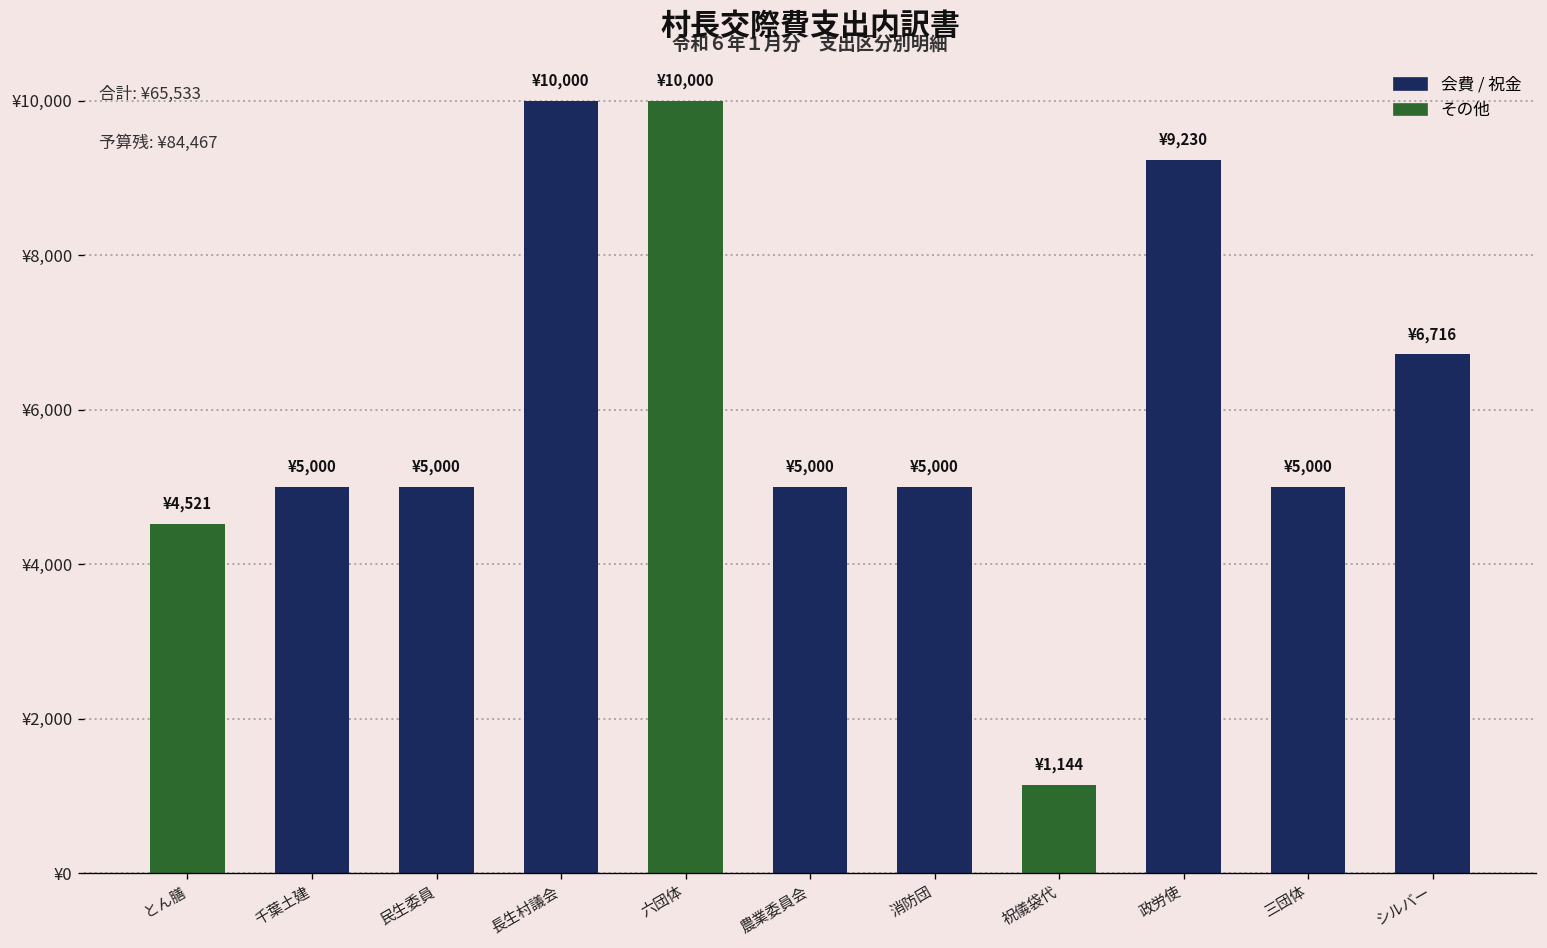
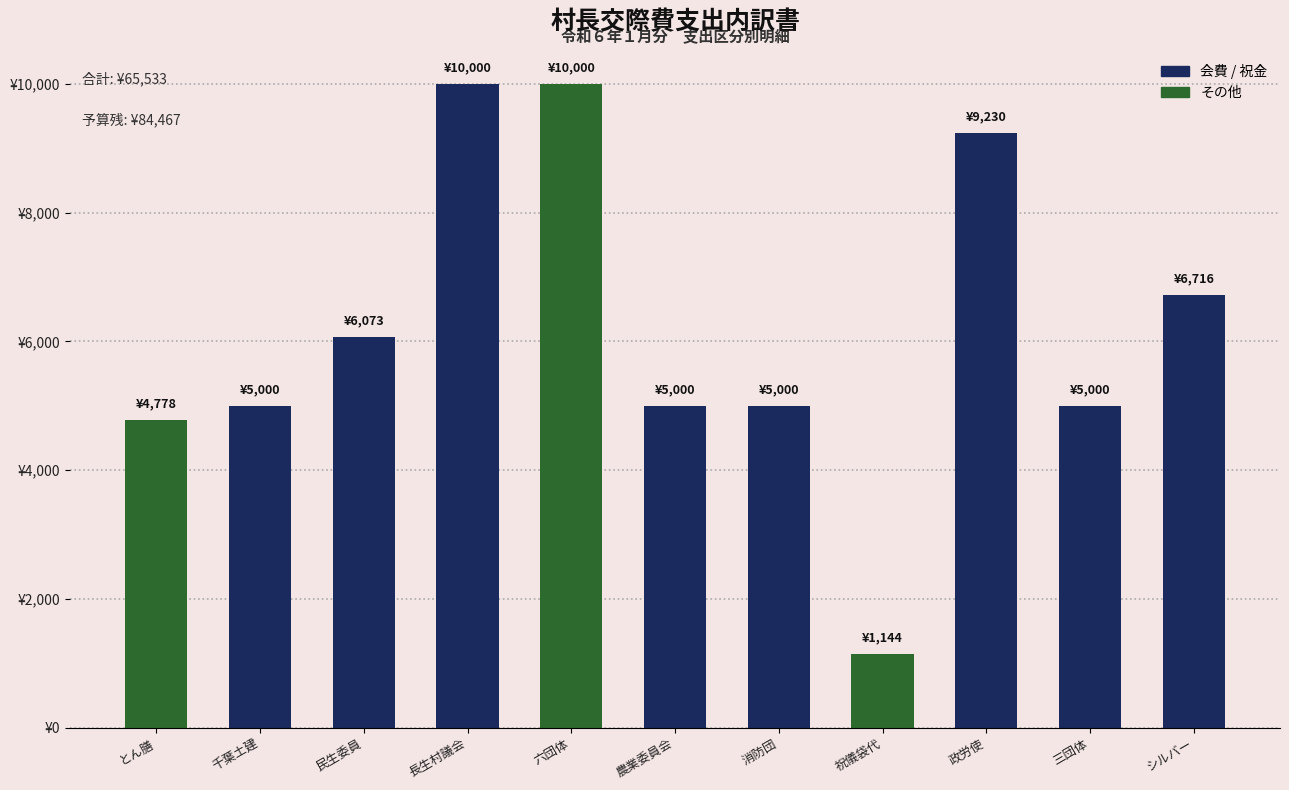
  {
-   "とん膳": "¥4,521",
+   "とん膳": "¥4,778",
    "千葉土建": "¥5,000",
-   "民生委員": "¥5,000",
+   "民生委員": "¥6,073",
    "長生村議会": "¥10,000",
    "六団体": "¥10,000",
    "農業委員会": "¥5,000",
    "消防団": "¥5,000",
    "祝儀袋代": "¥1,144",
    "政労使": "¥9,230",
    "三団体": "¥5,000",
    "シルバー": "¥6,716"
  }
